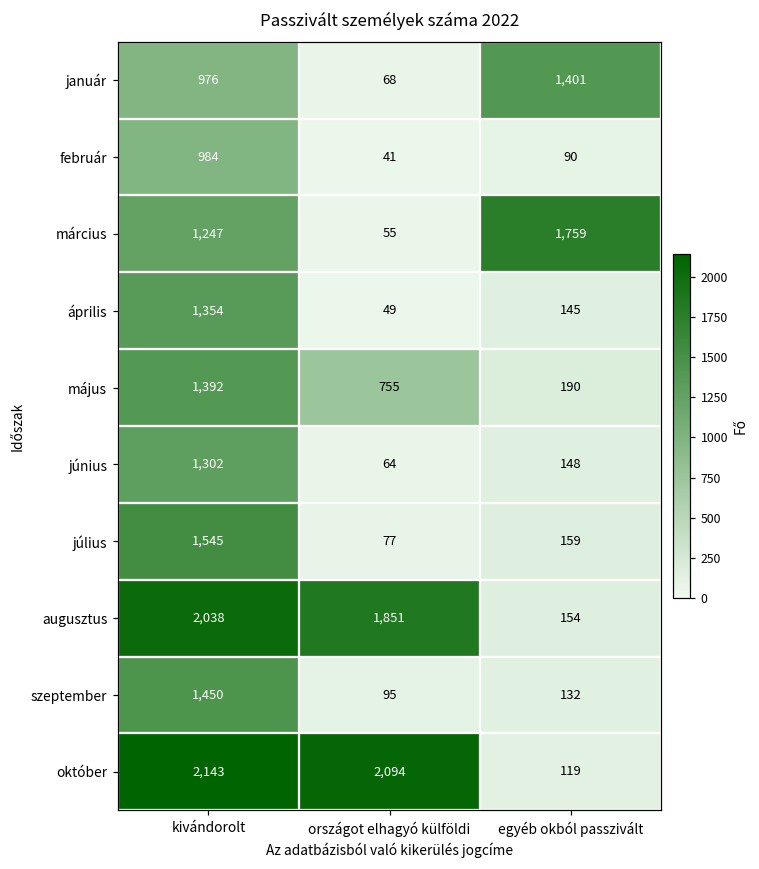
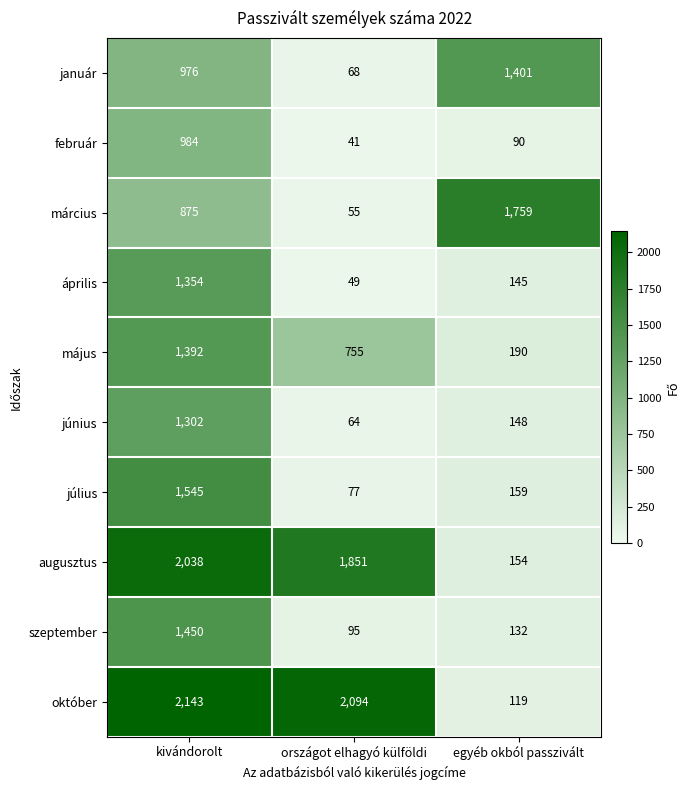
  {
    "január": {
      "kivándorolt": "976",
      "országot elhagyó külföldi": "68",
      "egyéb okból passzivált": "1,401"
    },
    "február": {
      "kivándorolt": "984",
      "országot elhagyó külföldi": "41",
      "egyéb okból passzivált": "90"
    },
    "március": {
-     "kivándorolt": "1,247",
+     "kivándorolt": "875",
      "országot elhagyó külföldi": "55",
      "egyéb okból passzivált": "1,759"
    },
    "április": {
      "kivándorolt": "1,354",
      "országot elhagyó külföldi": "49",
      "egyéb okból passzivált": "145"
    },
    "május": {
      "kivándorolt": "1,392",
      "országot elhagyó külföldi": "755",
      "egyéb okból passzivált": "190"
    },
    "június": {
      "kivándorolt": "1,302",
      "országot elhagyó külföldi": "64",
      "egyéb okból passzivált": "148"
    },
    "július": {
      "kivándorolt": "1,545",
      "országot elhagyó külföldi": "77",
      "egyéb okból passzivált": "159"
    },
    "augusztus": {
      "kivándorolt": "2,038",
      "országot elhagyó külföldi": "1,851",
      "egyéb okból passzivált": "154"
    },
    "szeptember": {
      "kivándorolt": "1,450",
      "országot elhagyó külföldi": "95",
      "egyéb okból passzivált": "132"
    },
    "október": {
      "kivándorolt": "2,143",
      "országot elhagyó külföldi": "2,094",
      "egyéb okból passzivált": "119"
    }
  }
